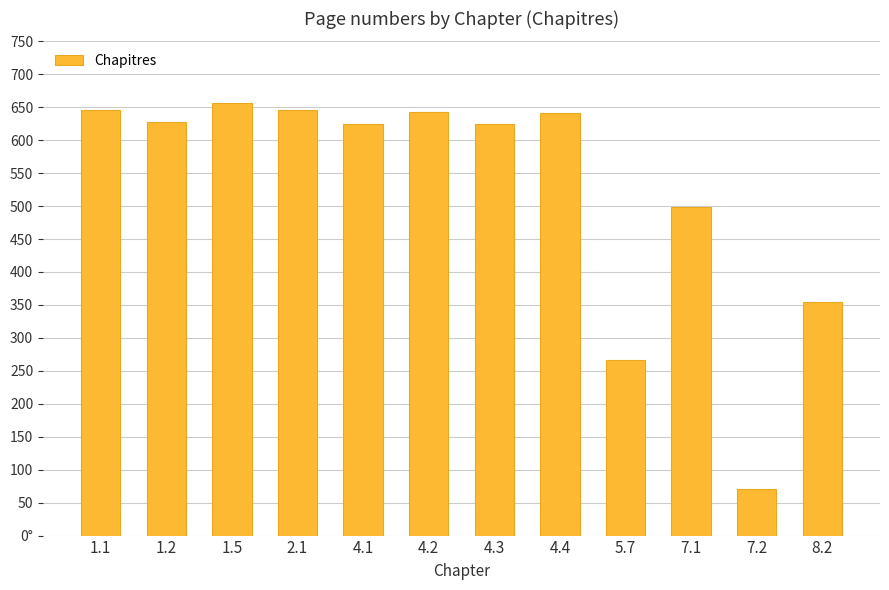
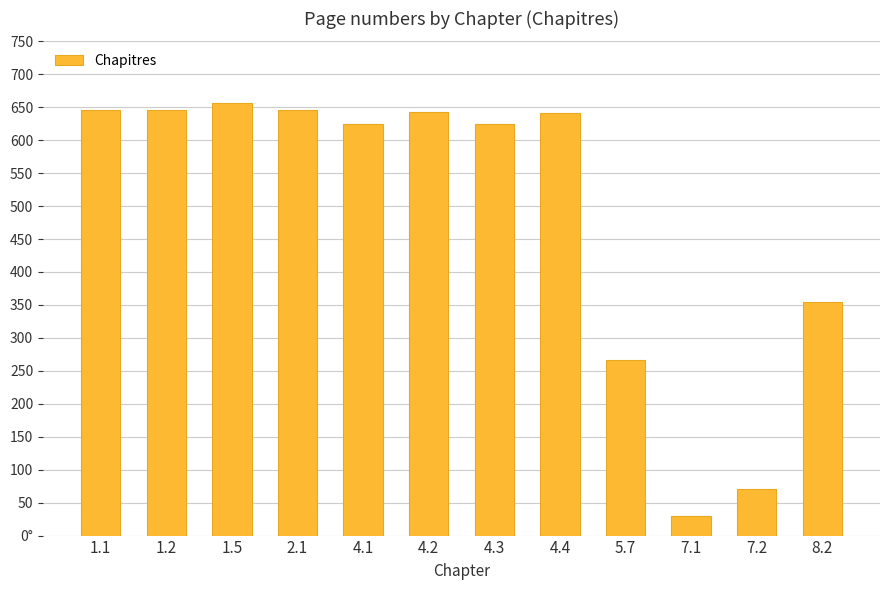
  {
    "1.1": 650,
-   "1.2": 630,
+   "1.2": 650,
    "1.5": 660,
    "2.1": 650,
    "4.1": 630,
    "4.2": 640,
    "4.3": 630,
    "4.4": 640,
    "5.7": 270,
-   "7.1": 500,
+   "7.1": 30,
    "7.2": 70,
    "8.2": 360
  }
